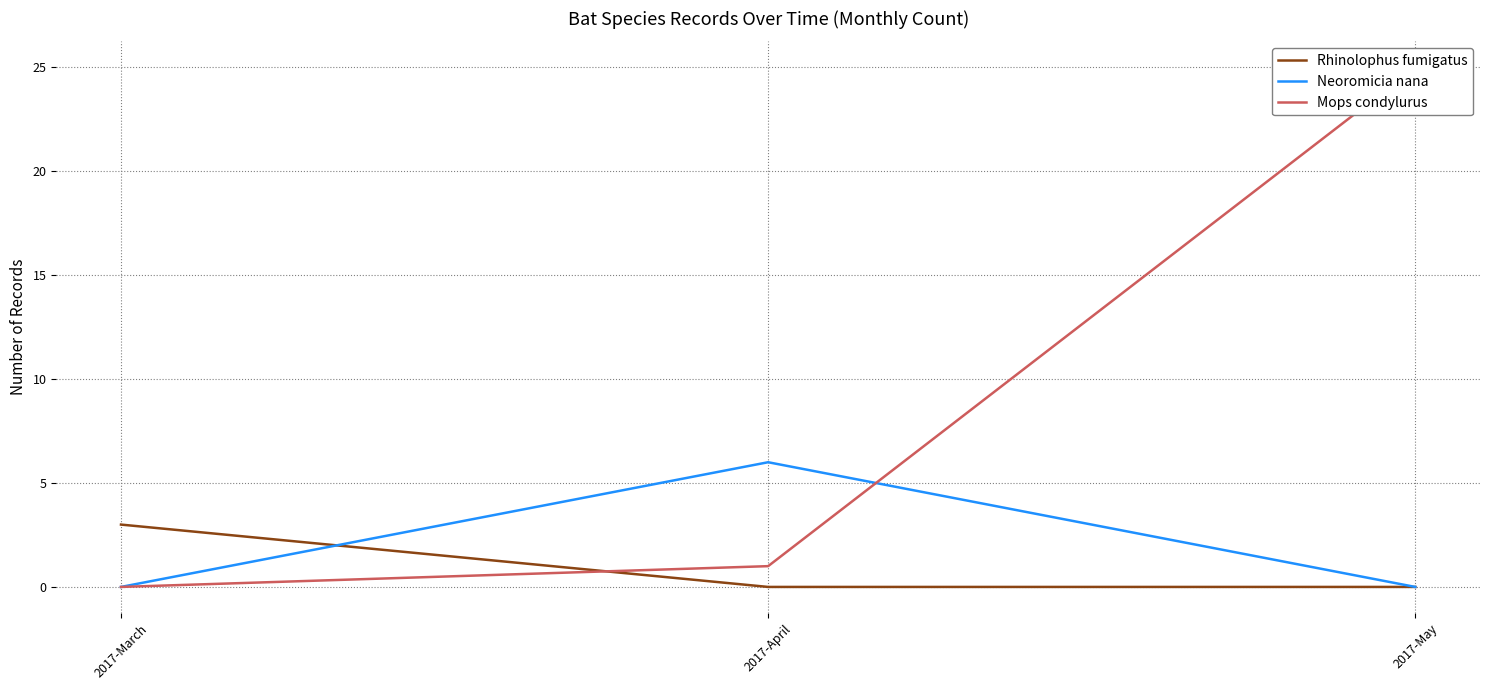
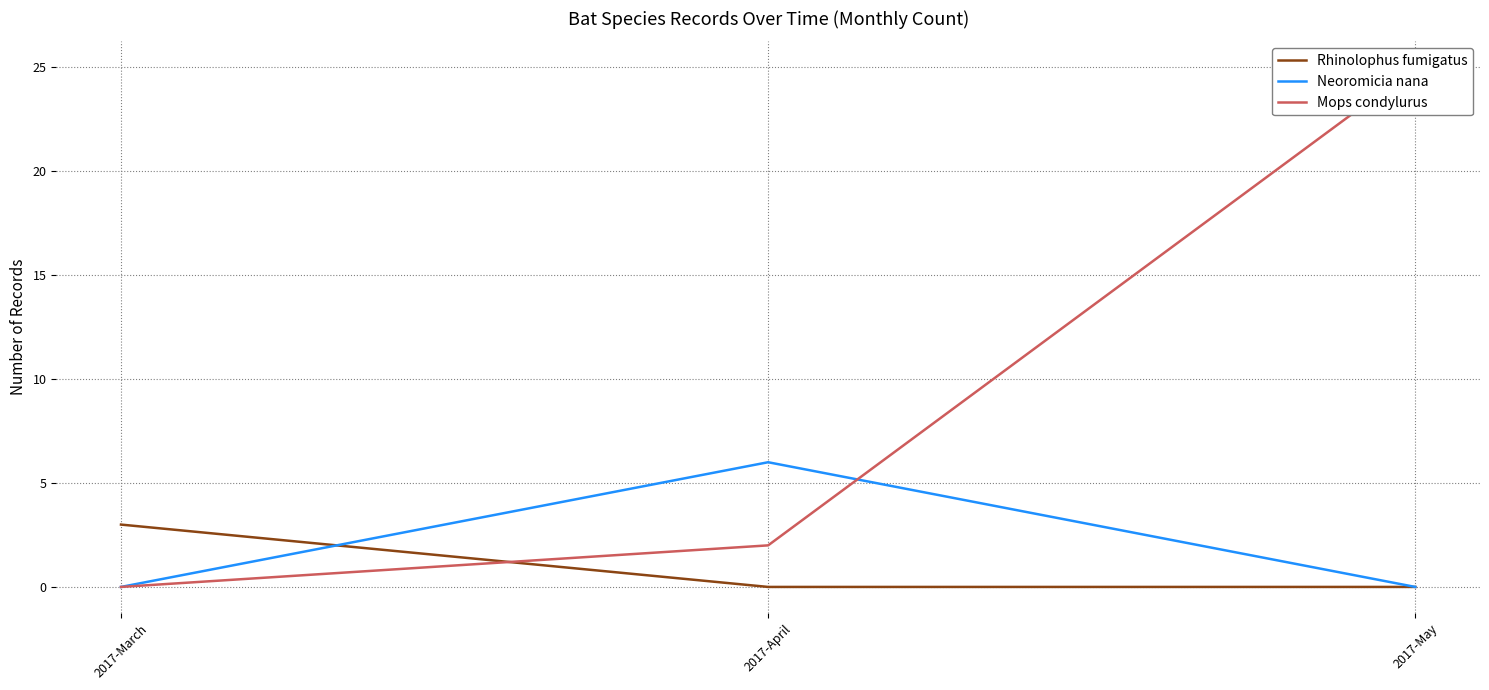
  {
    "Rhinolophus fumigatus": {
      "2017-March": 3,
      "2017-April": 0
    },
    "Neoromicia nana": {
      "2017-April": 6
    },
    "Mops condylurus": {
-     "2017-April": 1
+     "2017-April": 2
    }
  }
